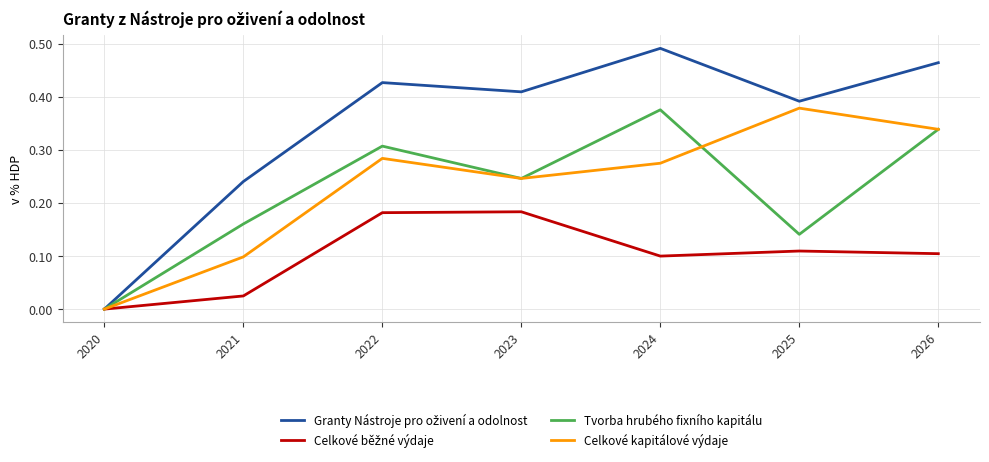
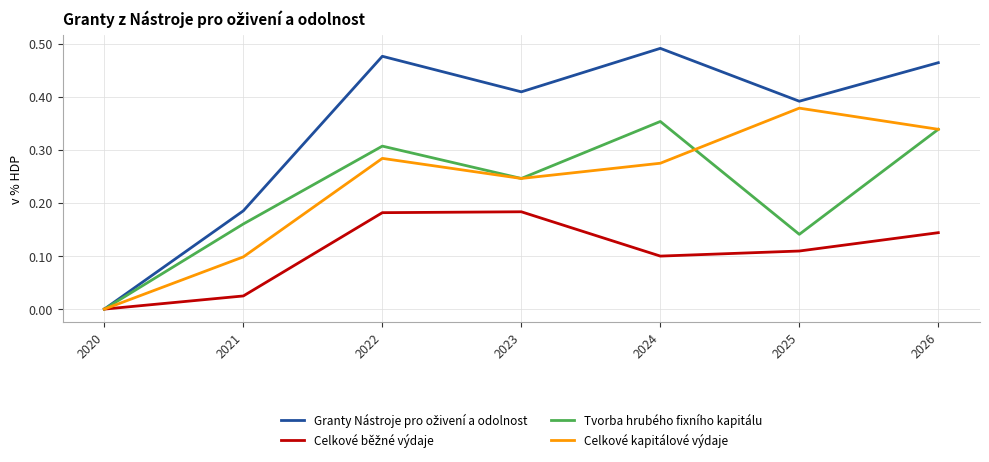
  {
    "Granty Nástroje pro oživení a odolnost": {
-     "2021": 0.24,
-     "2022": 0.43,
+     "2021": 0.19,
+     "2022": 0.48,
      "2023": 0.41,
      "2024": 0.49,
      "2025": 0.39,
      "2026": 0.46
    },
    "Celkové běžné výdaje": {
      "2021": 0.02,
      "2022": 0.18,
      "2023": 0.18,
      "2024": 0.10,
      "2025": 0.11,
-     "2026": 0.10
+     "2026": 0.14
    },
    "Tvorba hrubého fixního kapitálu": {
      "2021": 0.16,
      "2022": 0.31,
-     "2024": 0.38,
+     "2024": 0.35,
      "2025": 0.14
    },
    "Celkové kapitálové výdaje": {
      "2021": 0.10,
      "2022": 0.28,
      "2024": 0.27,
      "2025": 0.38
    }
  }
